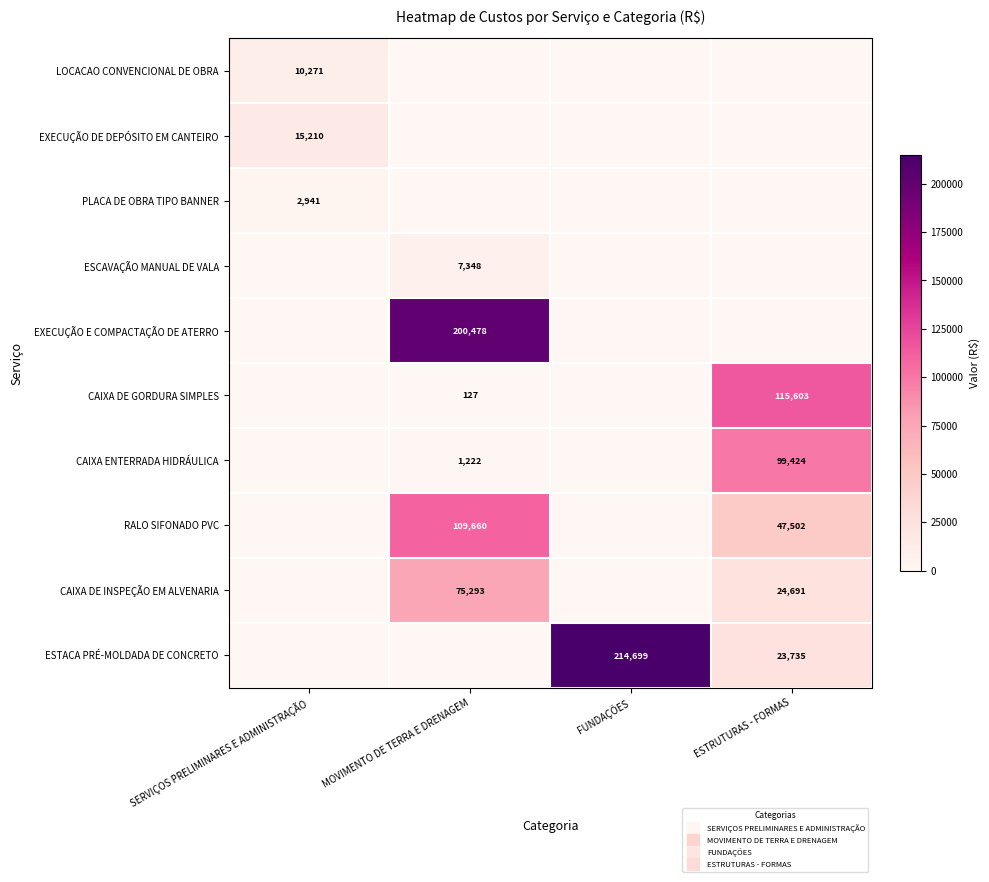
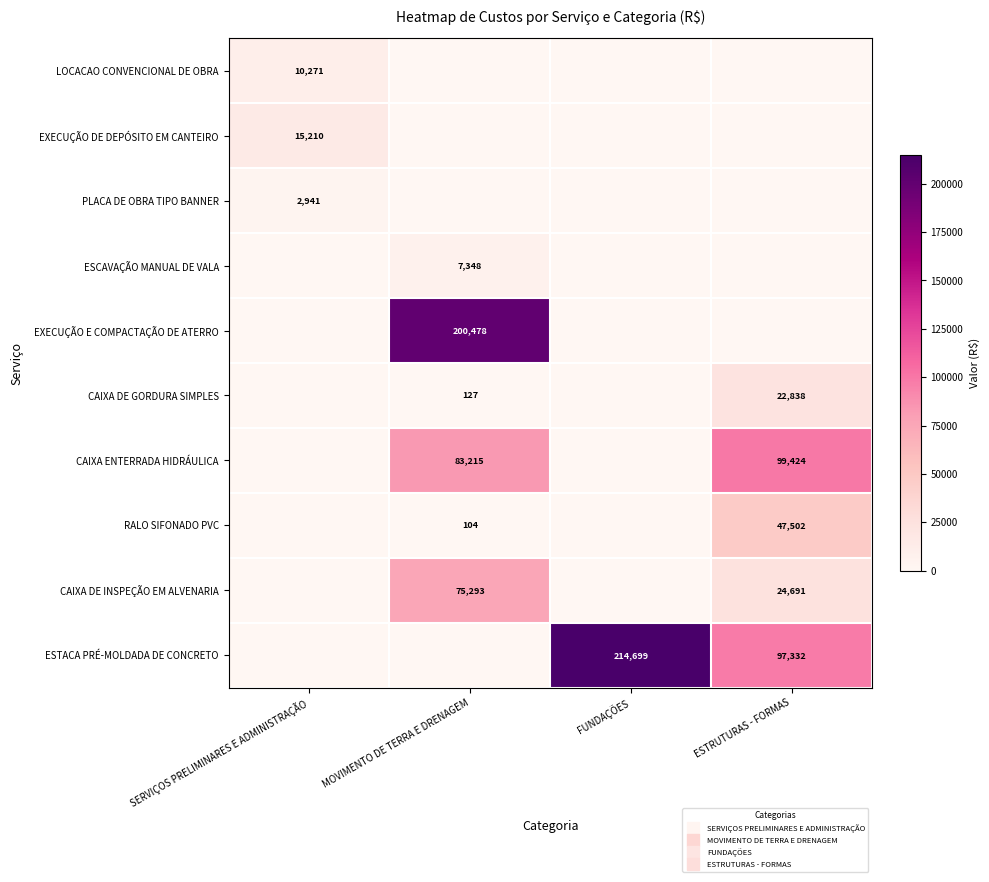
  {
    "LOCACAO CONVENCIONAL DE OBRA": {
      "SERVIÇOS PRELIMINARES E ADMINISTRAÇÃO": "10,271"
    },
    "EXECUÇÃO DE DEPÓSITO EM CANTEIRO": {
      "SERVIÇOS PRELIMINARES E ADMINISTRAÇÃO": "15,210"
    },
    "PLACA DE OBRA TIPO BANNER": {
      "SERVIÇOS PRELIMINARES E ADMINISTRAÇÃO": "2,941"
    },
    "ESCAVAÇÃO MANUAL DE VALA": {
      "MOVIMENTO DE TERRA E DRENAGEM": "7,348"
    },
    "EXECUÇÃO E COMPACTAÇÃO DE ATERRO": {
      "MOVIMENTO DE TERRA E DRENAGEM": "200,478"
    },
    "CAIXA DE GORDURA SIMPLES": {
      "MOVIMENTO DE TERRA E DRENAGEM": "127",
-     "ESTRUTURAS - FORMAS": "115,603"
+     "ESTRUTURAS - FORMAS": "22,838"
    },
    "CAIXA ENTERRADA HIDRÁULICA": {
-     "MOVIMENTO DE TERRA E DRENAGEM": "1,222",
+     "MOVIMENTO DE TERRA E DRENAGEM": "83,215",
      "ESTRUTURAS - FORMAS": "99,424"
    },
    "RALO SIFONADO PVC": {
-     "MOVIMENTO DE TERRA E DRENAGEM": "109,660",
+     "MOVIMENTO DE TERRA E DRENAGEM": "104",
      "ESTRUTURAS - FORMAS": "47,502"
    },
    "CAIXA DE INSPEÇÃO EM ALVENARIA": {
      "MOVIMENTO DE TERRA E DRENAGEM": "75,293",
      "ESTRUTURAS - FORMAS": "24,691"
    },
    "ESTACA PRÉ-MOLDADA DE CONCRETO": {
      "FUNDAÇÕES": "214,699",
-     "ESTRUTURAS - FORMAS": "23,735"
+     "ESTRUTURAS - FORMAS": "97,332"
    }
  }
